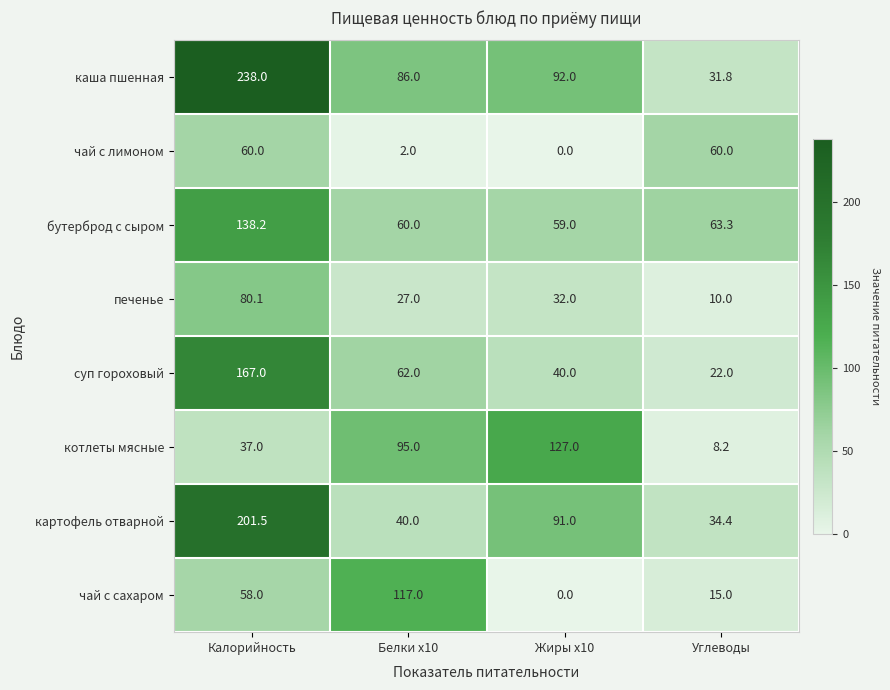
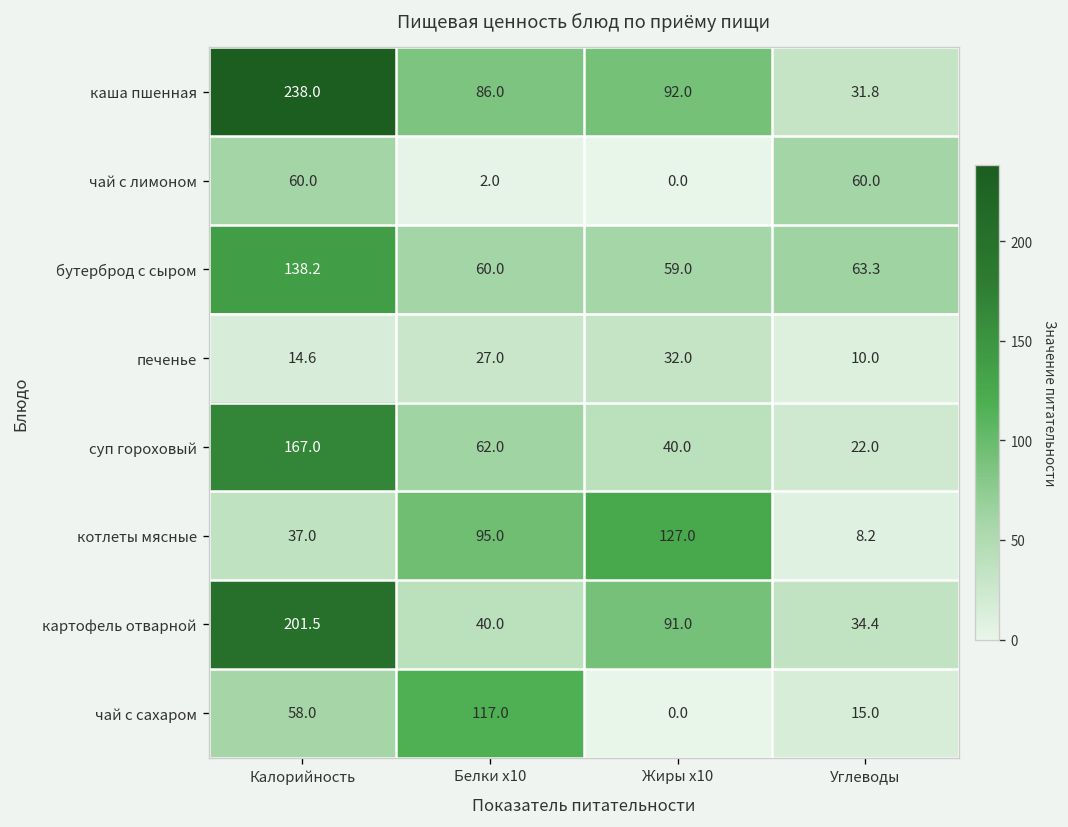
  {
    "каша пшенная": {
      "Калорийность": 238.0,
      "Белки x10": 86.0,
      "Жиры x10": 92.0,
      "Углеводы": 31.8
    },
    "чай с лимоном": {
      "Калорийность": 60.0,
      "Белки x10": 2.0,
      "Жиры x10": 0.0,
      "Углеводы": 60.0
    },
    "бутерброд с сыром": {
      "Калорийность": 138.2,
      "Белки x10": 60.0,
      "Жиры x10": 59.0,
      "Углеводы": 63.3
    },
    "печенье": {
-     "Калорийность": 80.1,
+     "Калорийность": 14.6,
      "Белки x10": 27.0,
      "Жиры x10": 32.0,
      "Углеводы": 10.0
    },
    "суп гороховый": {
      "Калорийность": 167.0,
      "Белки x10": 62.0,
      "Жиры x10": 40.0,
      "Углеводы": 22.0
    },
    "котлеты мясные": {
      "Калорийность": 37.0,
      "Белки x10": 95.0,
      "Жиры x10": 127.0,
      "Углеводы": 8.2
    },
    "картофель отварной": {
      "Калорийность": 201.5,
      "Белки x10": 40.0,
      "Жиры x10": 91.0,
      "Углеводы": 34.4
    },
    "чай с сахаром": {
      "Калорийность": 58.0,
      "Белки x10": 117.0,
      "Жиры x10": 0.0,
      "Углеводы": 15.0
    }
  }
